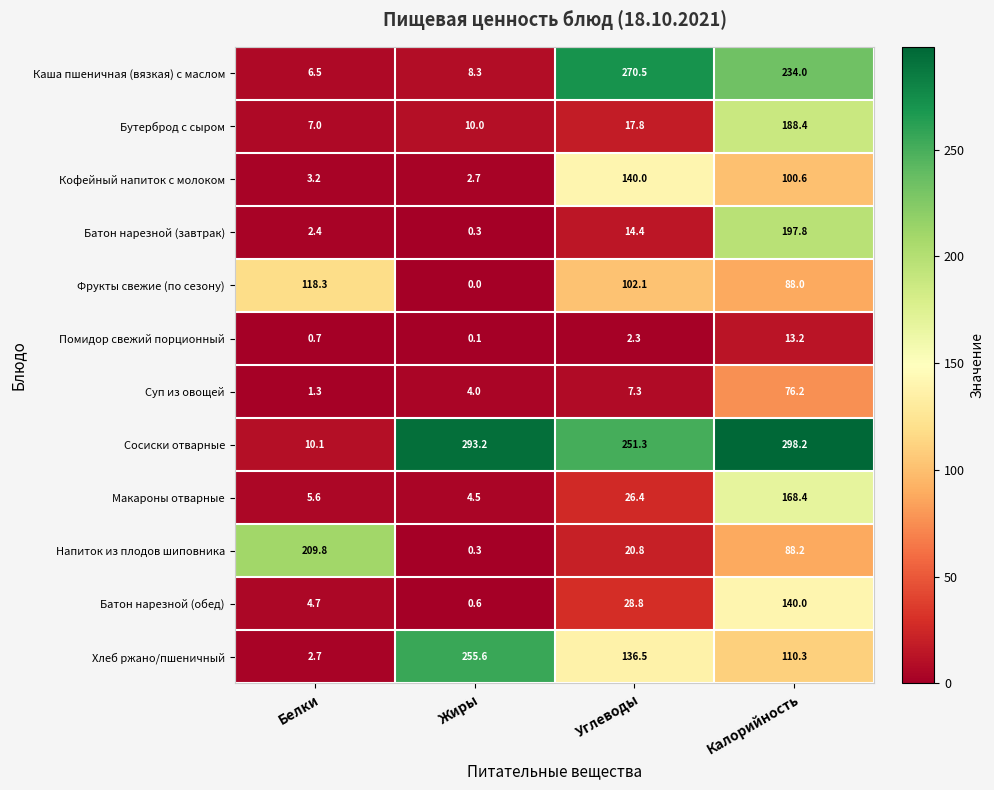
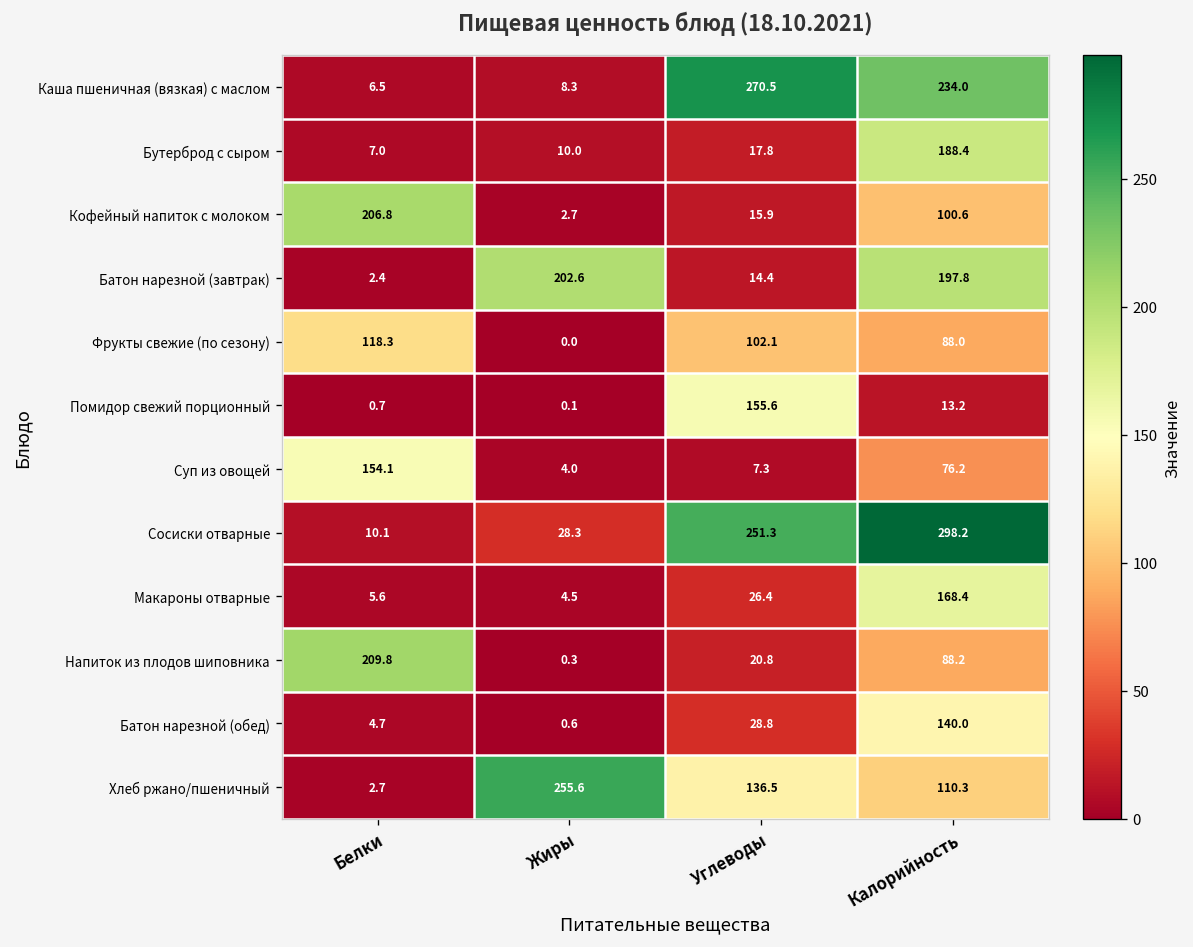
  {
    "Каша пшеничная (вязкая) с маслом": {
      "Белки": 6.5,
      "Жиры": 8.3,
      "Углеводы": 270.5,
      "Калорийность": 234.0
    },
    "Бутерброд с сыром": {
      "Белки": 7.0,
      "Жиры": 10.0,
      "Углеводы": 17.8,
      "Калорийность": 188.4
    },
    "Кофейный напиток с молоком": {
-     "Белки": 3.2,
+     "Белки": 206.8,
      "Жиры": 2.7,
-     "Углеводы": 140.0,
+     "Углеводы": 15.9,
      "Калорийность": 100.6
    },
    "Батон нарезной (завтрак)": {
      "Белки": 2.4,
-     "Жиры": 0.3,
+     "Жиры": 202.6,
      "Углеводы": 14.4,
      "Калорийность": 197.8
    },
    "Фрукты свежие (по сезону)": {
      "Белки": 118.3,
      "Жиры": 0.0,
      "Углеводы": 102.1,
      "Калорийность": 88.0
    },
    "Помидор свежий порционный": {
      "Белки": 0.7,
      "Жиры": 0.1,
-     "Углеводы": 2.3,
+     "Углеводы": 155.6,
      "Калорийность": 13.2
    },
    "Суп из овощей": {
-     "Белки": 1.3,
+     "Белки": 154.1,
      "Жиры": 4.0,
      "Углеводы": 7.3,
      "Калорийность": 76.2
    },
    "Сосиски отварные": {
      "Белки": 10.1,
-     "Жиры": 293.2,
+     "Жиры": 28.3,
      "Углеводы": 251.3,
      "Калорийность": 298.2
    },
    "Макароны отварные": {
      "Белки": 5.6,
      "Жиры": 4.5,
      "Углеводы": 26.4,
      "Калорийность": 168.4
    },
    "Напиток из плодов шиповника": {
      "Белки": 209.8,
      "Жиры": 0.3,
      "Углеводы": 20.8,
      "Калорийность": 88.2
    },
    "Батон нарезной (обед)": {
      "Белки": 4.7,
      "Жиры": 0.6,
      "Углеводы": 28.8,
      "Калорийность": 140.0
    },
    "Хлеб ржано/пшеничный": {
      "Белки": 2.7,
      "Жиры": 255.6,
      "Углеводы": 136.5,
      "Калорийность": 110.3
    }
  }
